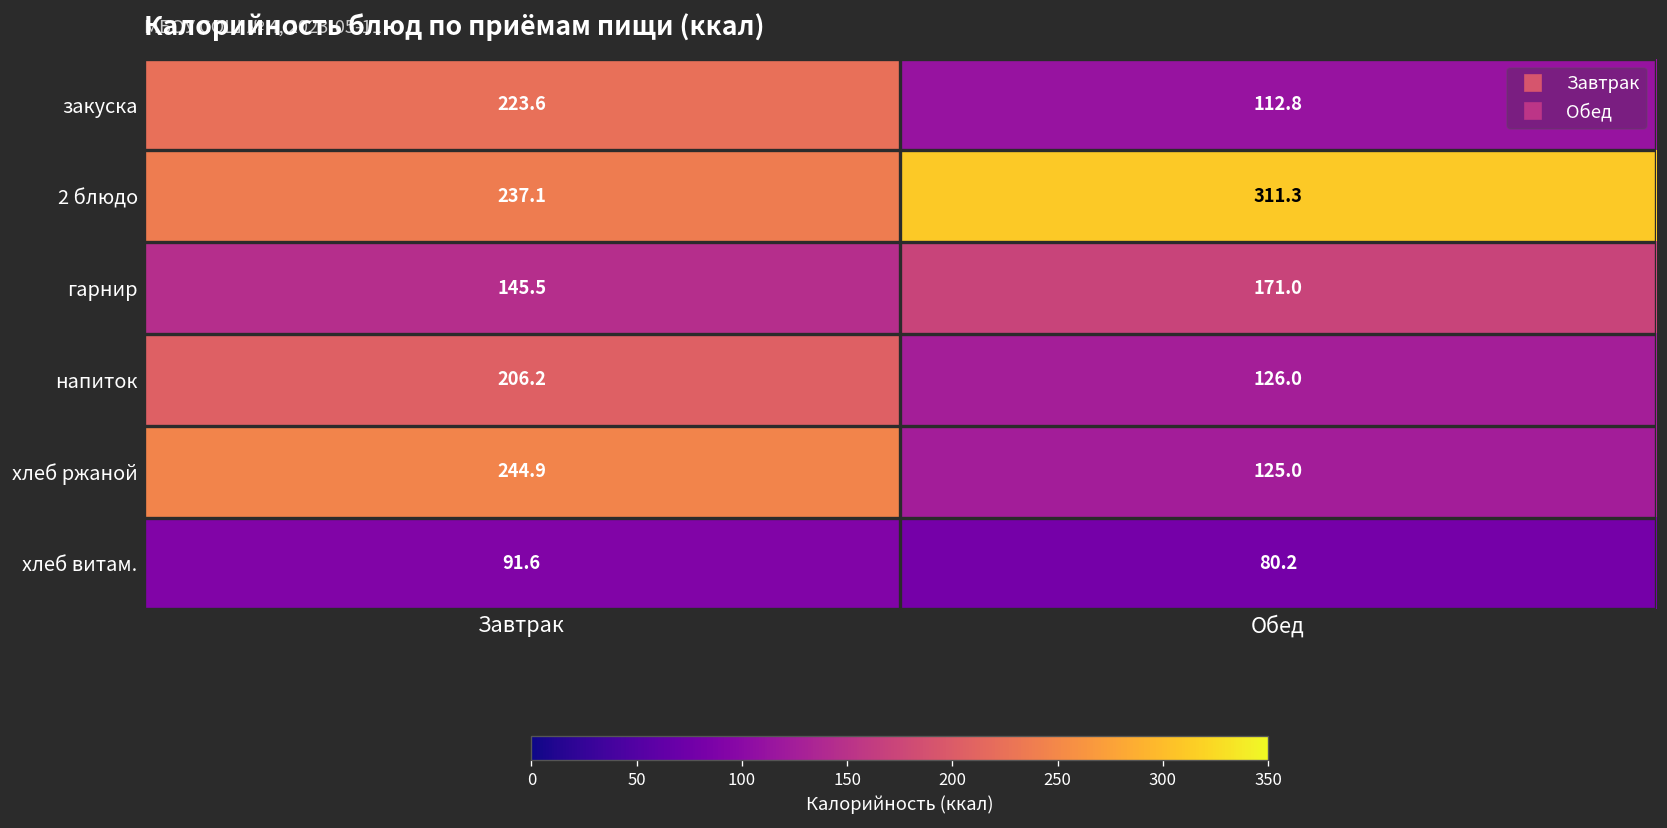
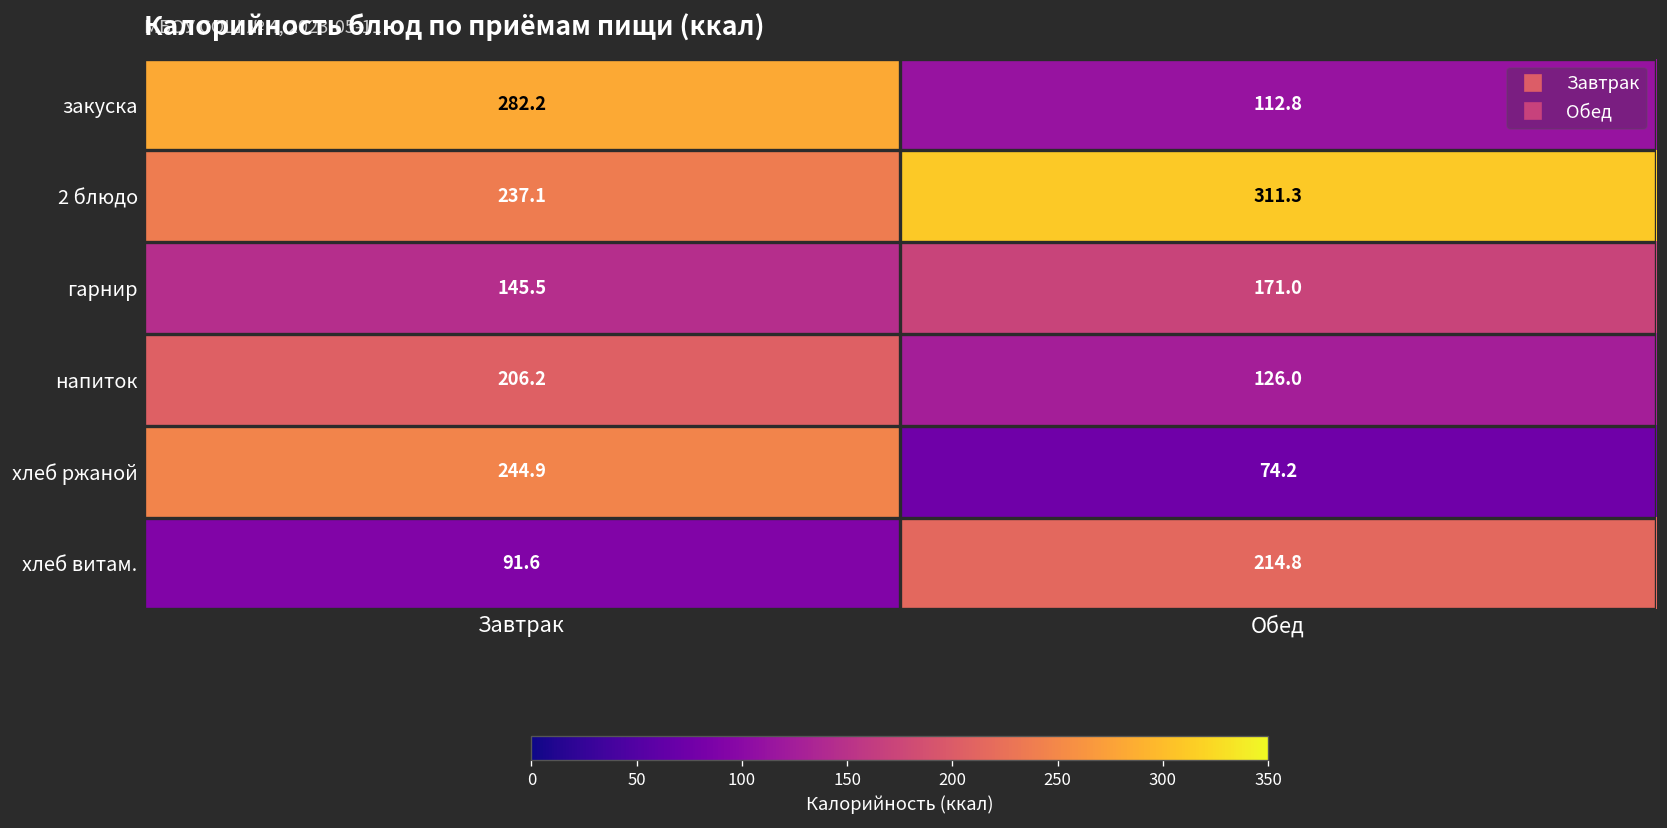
  {
    "закуска": {
-     "Завтрак": 223.6,
+     "Завтрак": 282.2,
      "Обед": 112.8
    },
    "2 блюдо": {
      "Завтрак": 237.1,
      "Обед": 311.3
    },
    "гарнир": {
      "Завтрак": 145.5,
      "Обед": 171.0
    },
    "напиток": {
      "Завтрак": 206.2,
      "Обед": 126.0
    },
    "хлеб ржаной": {
      "Завтрак": 244.9,
-     "Обед": 125.0
+     "Обед": 74.2
    },
    "хлеб витам.": {
      "Завтрак": 91.6,
-     "Обед": 80.2
+     "Обед": 214.8
    }
  }
